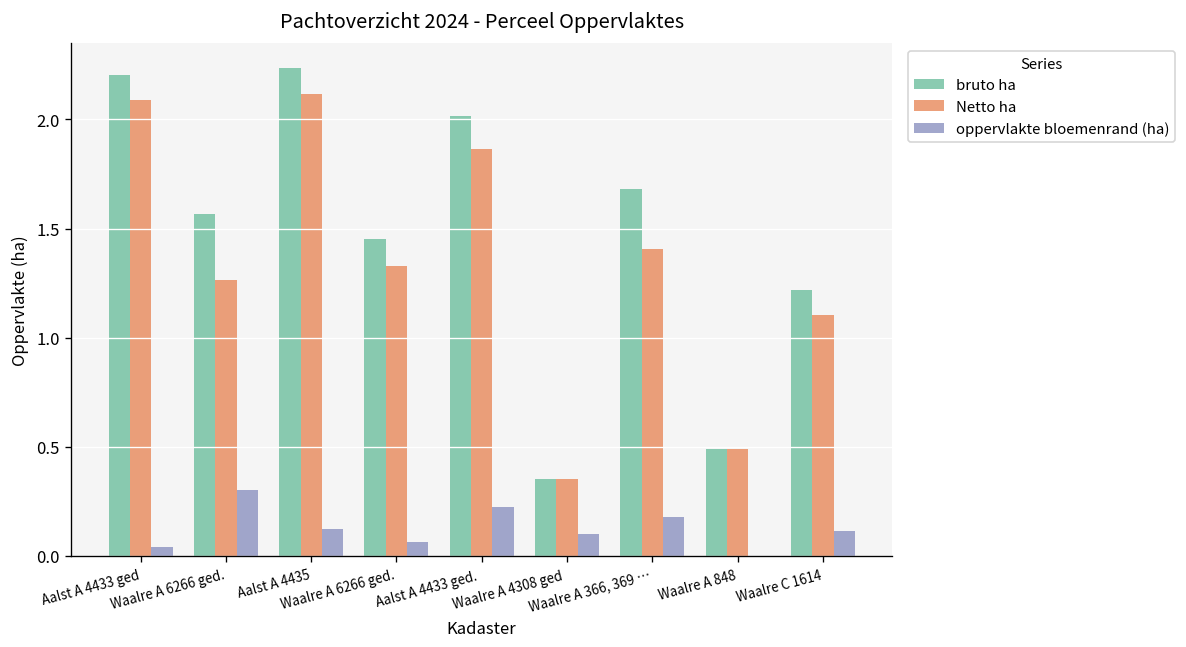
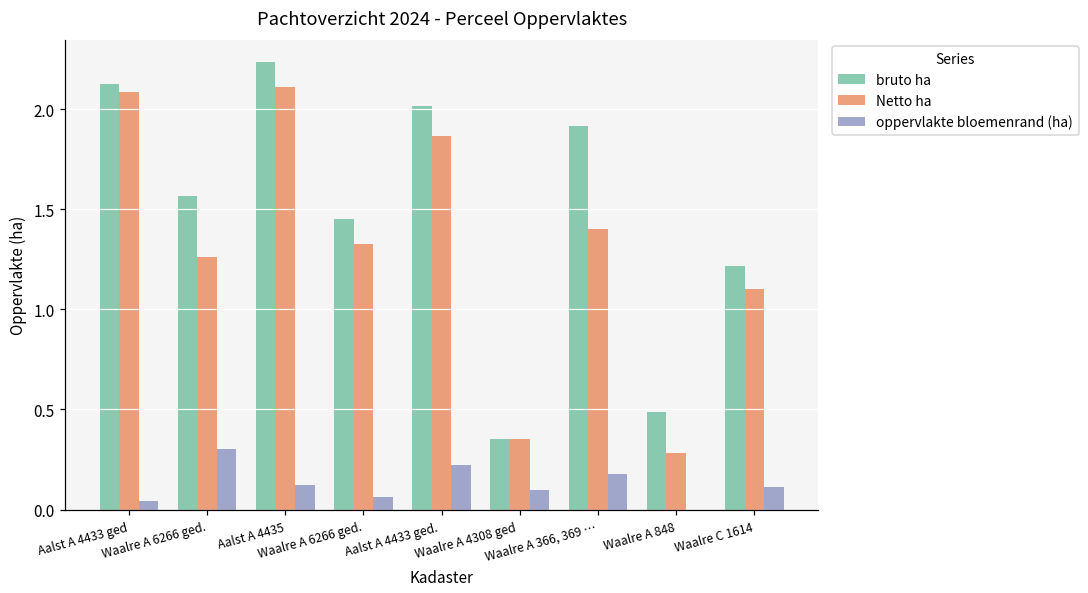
  {
    "bruto ha": {
-     "Aalst A 4433 ged": 2.20,
+     "Aalst A 4433 ged": 2.13,
      "Aalst A 4435": 2.24,
      "Aalst A 4433 ged.": 2.02,
      "Waalre A 4308 ged": 0.35,
-     "Waalre A 366, 369 …": 1.68,
+     "Waalre A 366, 369 …": 1.92,
      "Waalre A 848": 0.49,
      "Waalre C 1614": 1.22
    },
    "Netto ha": {
      "Aalst A 4433 ged": 2.09,
      "Aalst A 4435": 2.11,
      "Aalst A 4433 ged.": 1.87,
      "Waalre A 4308 ged": 0.35,
      "Waalre A 366, 369 …": 1.40,
-     "Waalre A 848": 0.49,
+     "Waalre A 848": 0.28,
      "Waalre C 1614": 1.10
    },
    "oppervlakte bloemenrand (ha)": {
      "Aalst A 4433 ged": 0.04,
      "Aalst A 4435": 0.12,
      "Aalst A 4433 ged.": 0.22,
      "Waalre A 4308 ged": 0.10,
      "Waalre A 366, 369 …": 0.18,
      "Waalre A 848": 0.00,
      "Waalre C 1614": 0.11
    }
  }
